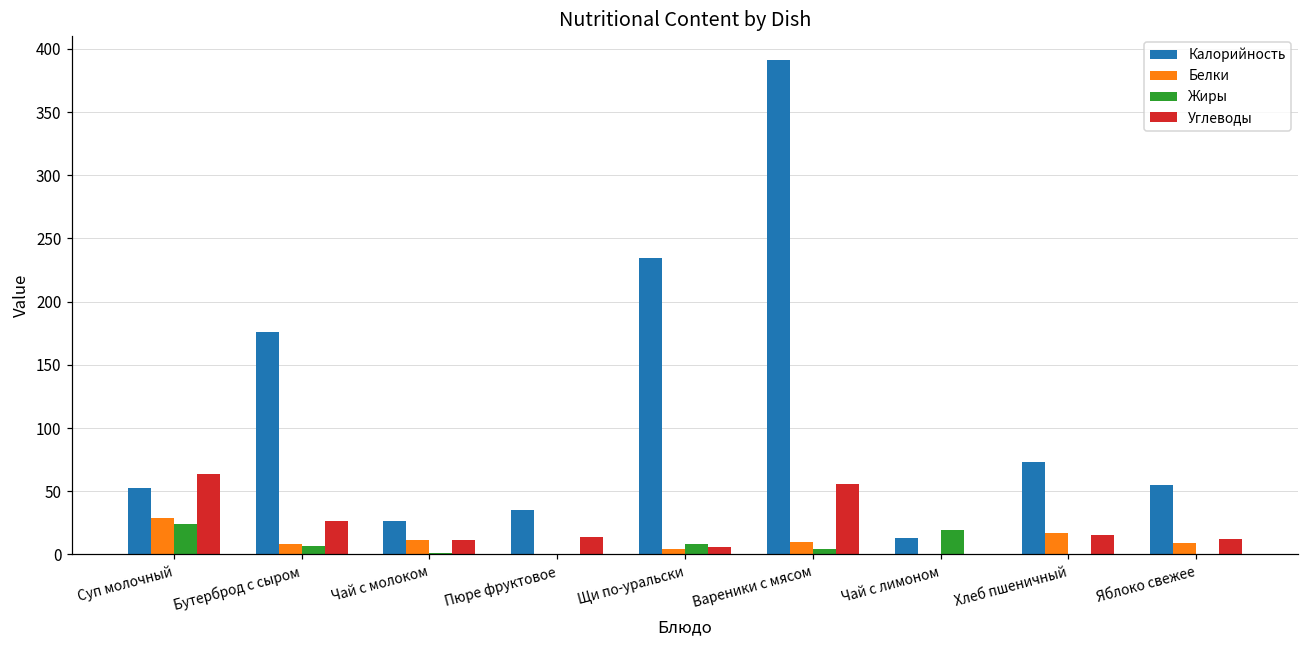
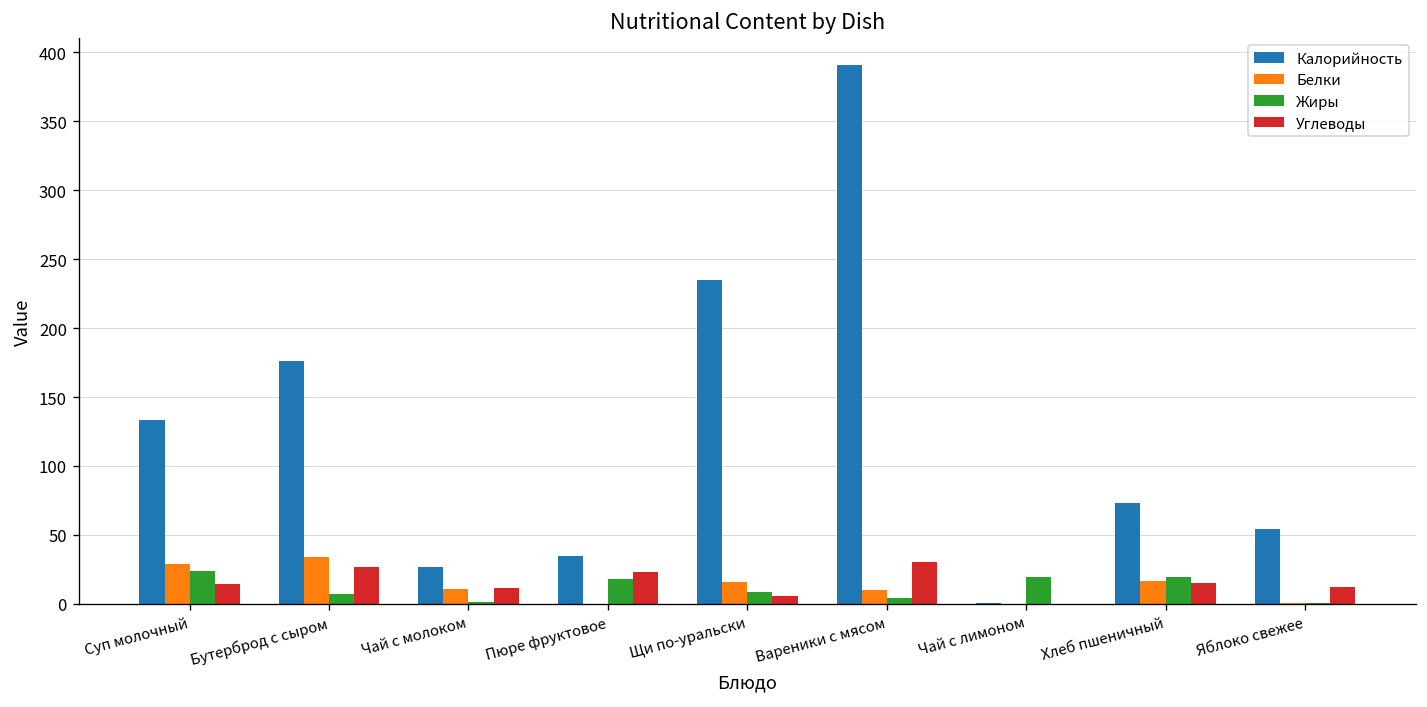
  {
    "Калорийность": {
-     "Суп молочный": 53,
+     "Суп молочный": 133,
      "Бутерброд с сыром": 176,
      "Чай с молоком": 27,
      "Пюре фруктовое": 35,
      "Щи по-уральски": 235,
      "Вареники с мясом": 391,
-     "Чай с лимоном": 13,
+     "Чай с лимоном": 1,
      "Хлеб пшеничный": 73,
      "Яблоко свежее": 55
    },
    "Белки": {
      "Суп молочный": 29,
-     "Бутерброд с сыром": 8,
+     "Бутерброд с сыром": 34,
      "Чай с молоком": 11,
      "Пюре фруктовое": 0,
-     "Щи по-уральски": 5,
+     "Щи по-уральски": 16,
      "Вареники с мясом": 10,
      "Хлеб пшеничный": 17,
-     "Яблоко свежее": 9
+     "Яблоко свежее": 0
    },
    "Жиры": {
      "Суп молочный": 24,
      "Бутерброд с сыром": 7,
-     "Пюре фруктовое": 0,
+     "Пюре фруктовое": 18,
      "Щи по-уральски": 8,
      "Вареники с мясом": 5,
      "Чай с лимоном": 20,
-     "Хлеб пшеничный": 0
+     "Хлеб пшеничный": 19
    },
    "Углеводы": {
-     "Суп молочный": 64,
+     "Суп молочный": 15,
      "Бутерброд с сыром": 27,
      "Чай с молоком": 12,
-     "Пюре фруктовое": 14,
+     "Пюре фруктовое": 23,
      "Щи по-уральски": 6,
-     "Вареники с мясом": 56,
+     "Вареники с мясом": 31,
      "Хлеб пшеничный": 15,
      "Яблоко свежее": 12
    }
  }
